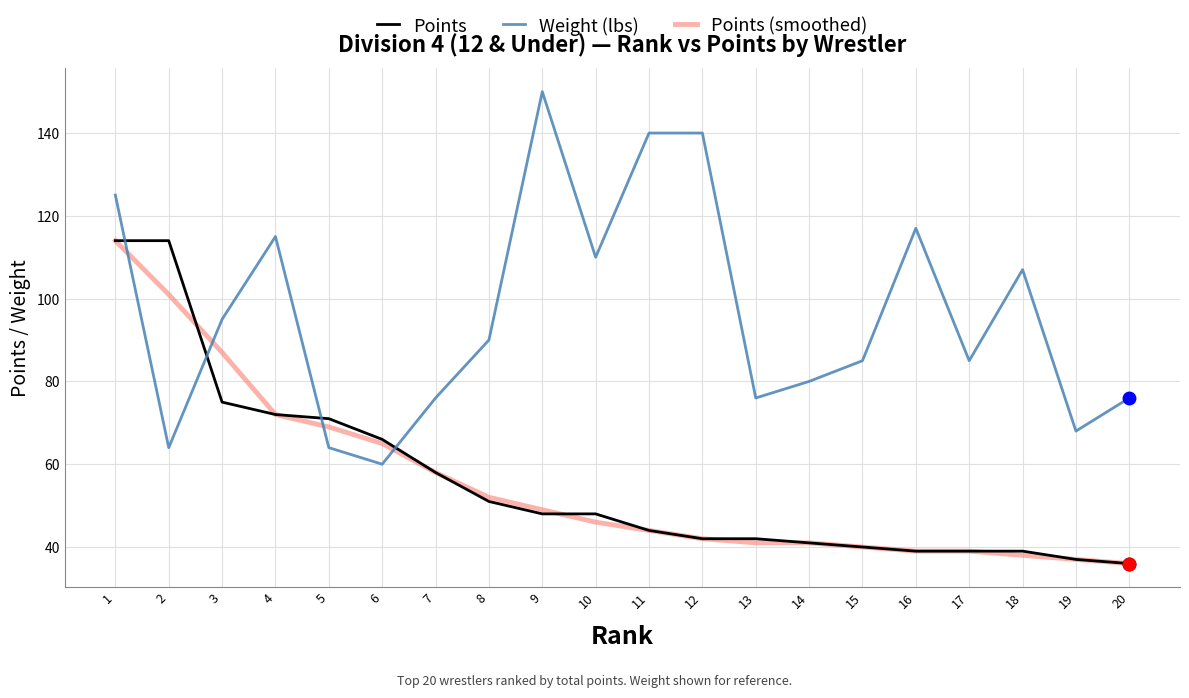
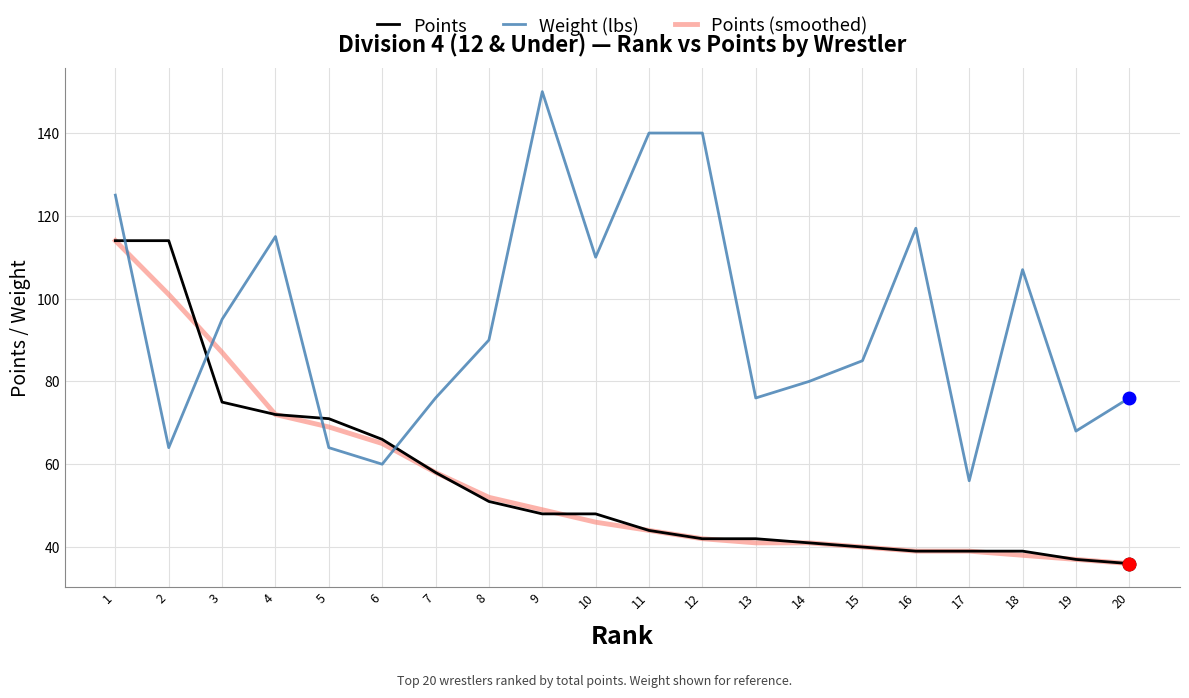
  {
    "Weight (lbs)": {
      "1": 125,
      "2": 64,
      "3": 95,
      "4": 115,
      "5": 64,
      "6": 60,
      "7": 76,
      "8": 90,
      "9": 150,
      "10": 110,
      "11": 140,
      "12": 140,
      "13": 76,
      "14": 80,
      "15": 85,
      "16": 117,
-     "17": 85,
+     "17": 56,
      "18": 107,
      "19": 68
    },
    "Points (smoothed)": {
      "2": 101,
      "3": 87,
      "5": 69,
      "6": 65,
      "8": 52,
      "9": 49,
      "10": 46,
      "13": 41,
      "18": 38
    }
  }
